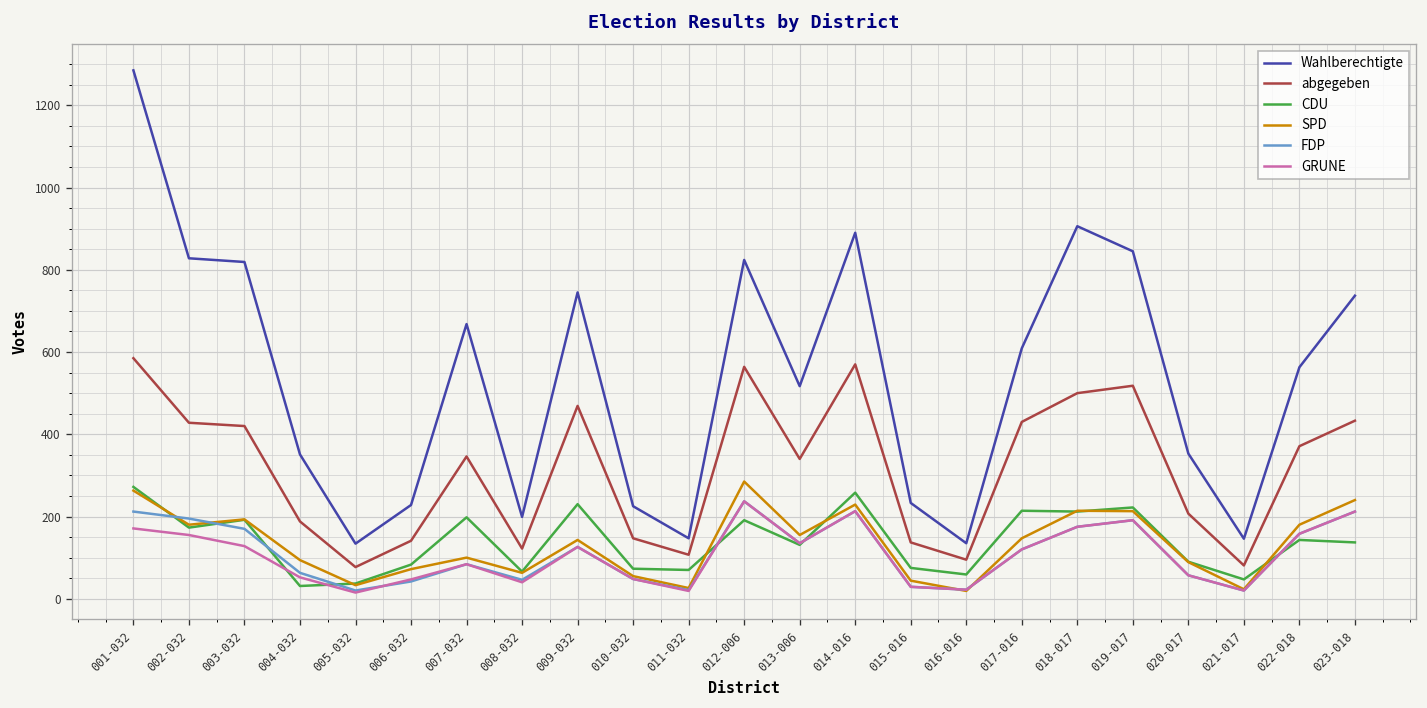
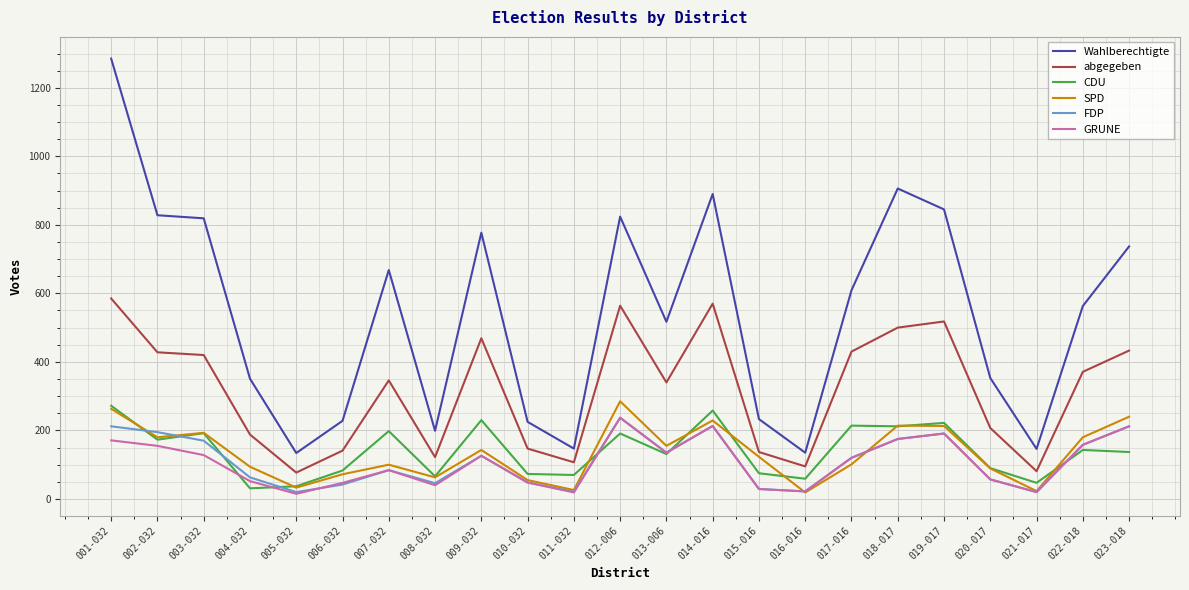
  {
    "Wahlberechtigte": {
      "001-032": 1290,
      "002-032": 830,
      "003-032": 820,
      "004-032": 350,
      "005-032": 130,
      "006-032": 230,
      "007-032": 670,
      "008-032": 200,
-     "009-032": 750,
+     "009-032": 780,
      "010-032": 230,
      "011-032": 150,
      "012-006": 820,
      "013-006": 520,
      "014-016": 890,
      "015-016": 230,
      "016-016": 140,
      "017-016": 610,
      "018-017": 910,
      "019-017": 850,
      "020-017": 350,
      "021-017": 150,
      "022-018": 560,
      "023-018": 740
    },
    "abgegeben": {
      "001-032": 590,
      "002-032": 430,
      "003-032": 420,
      "004-032": 190,
      "005-032": 80,
      "006-032": 140,
      "007-032": 350,
      "008-032": 120,
      "009-032": 470,
      "010-032": 150,
      "011-032": 110,
      "012-006": 560,
      "013-006": 340,
      "014-016": 570,
      "015-016": 140,
      "016-016": 100,
      "017-016": 430,
      "018-017": 500,
      "019-017": 520,
      "020-017": 210,
      "021-017": 80,
      "022-018": 370,
      "023-018": 430
    },
    "CDU": {
      "001-032": 270,
      "004-032": 30,
      "006-032": 80,
      "007-032": 200,
      "009-032": 230,
      "010-032": 70,
      "011-032": 70,
      "012-006": 190,
      "014-016": 260,
      "015-016": 80,
      "016-016": 60,
      "017-016": 210,
      "019-017": 220,
      "021-017": 50,
      "022-018": 140,
      "023-018": 140
    },
    "SPD": {
      "001-032": 260,
      "004-032": 90,
      "006-032": 70,
      "007-032": 100,
      "009-032": 140,
      "012-006": 290,
      "013-006": 160,
      "014-016": 230,
-     "015-016": 40,
-     "017-016": 150,
+     "015-016": 120,
+     "017-016": 100,
      "019-017": 210,
      "022-018": 180,
      "023-018": 240
    },
    "FDP": {
      "001-032": 210,
      "002-032": 200,
      "003-032": 170,
      "004-032": 60
    },
    "GRUNE": {
      "001-032": 170,
      "002-032": 160,
      "003-032": 130,
      "004-032": 50
    }
  }
